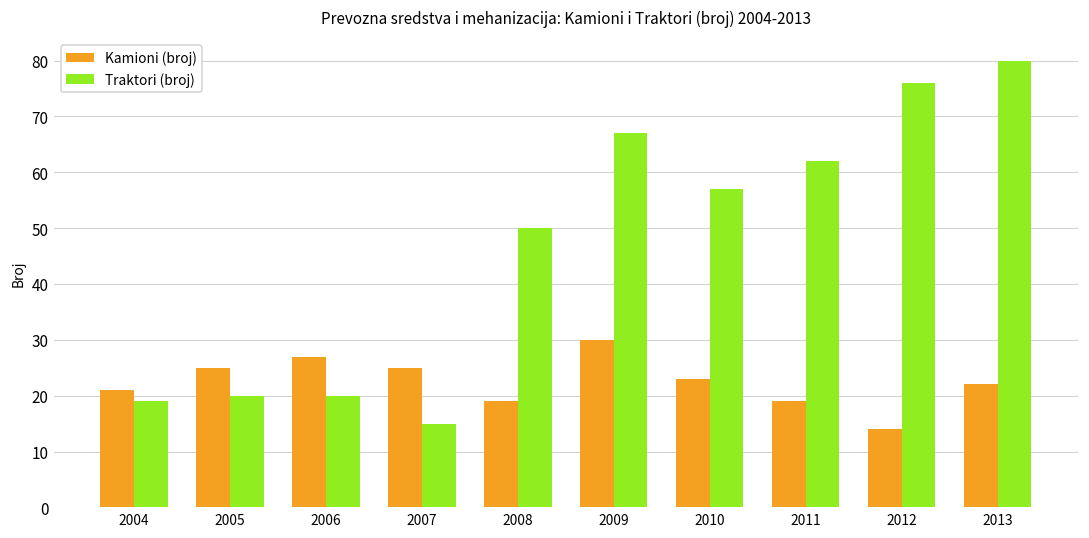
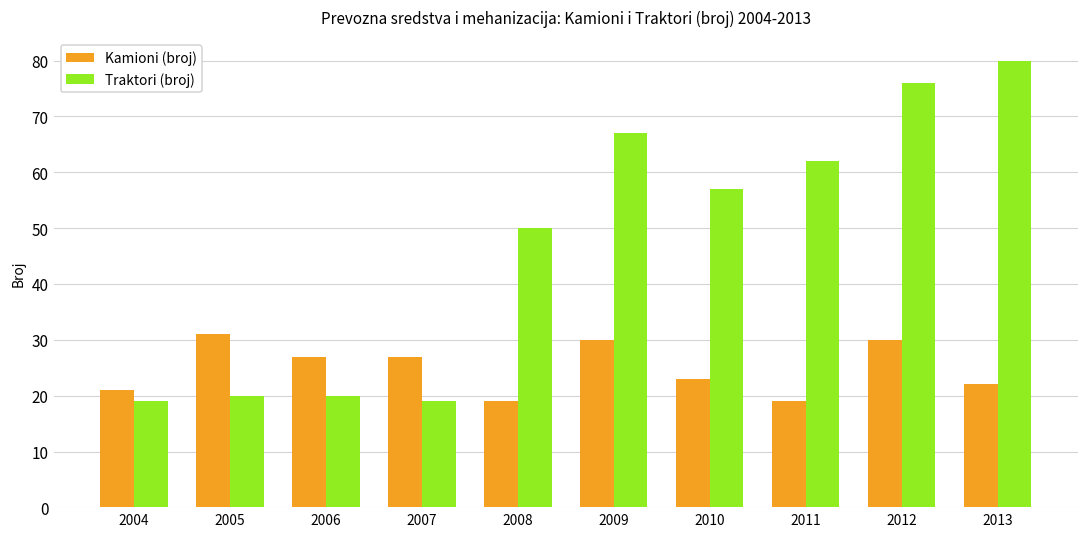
  {
    "Kamioni (broj)": {
      "2004": 21,
-     "2005": 25,
+     "2005": 31,
      "2006": 27,
-     "2007": 25,
+     "2007": 27,
      "2008": 19,
      "2009": 30,
      "2010": 23,
      "2011": 19,
-     "2012": 14,
+     "2012": 30,
      "2013": 22
    },
    "Traktori (broj)": {
      "2004": 19,
      "2005": 20,
      "2006": 20,
-     "2007": 15,
+     "2007": 19,
      "2008": 50,
      "2009": 67,
      "2010": 57,
      "2011": 62,
      "2012": 76,
      "2013": 80
    }
  }
